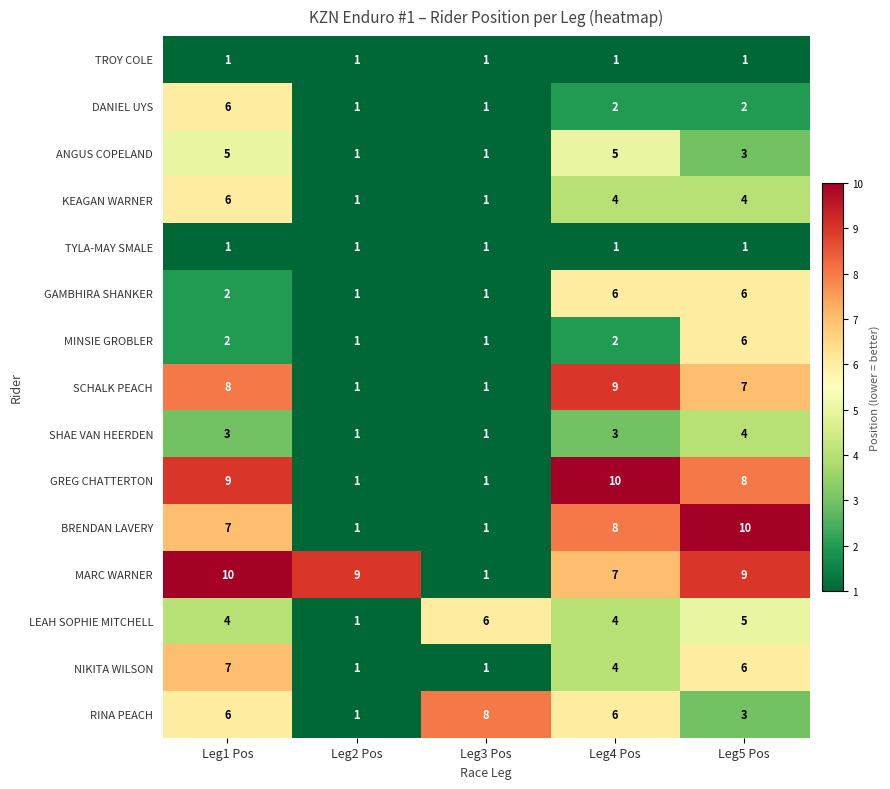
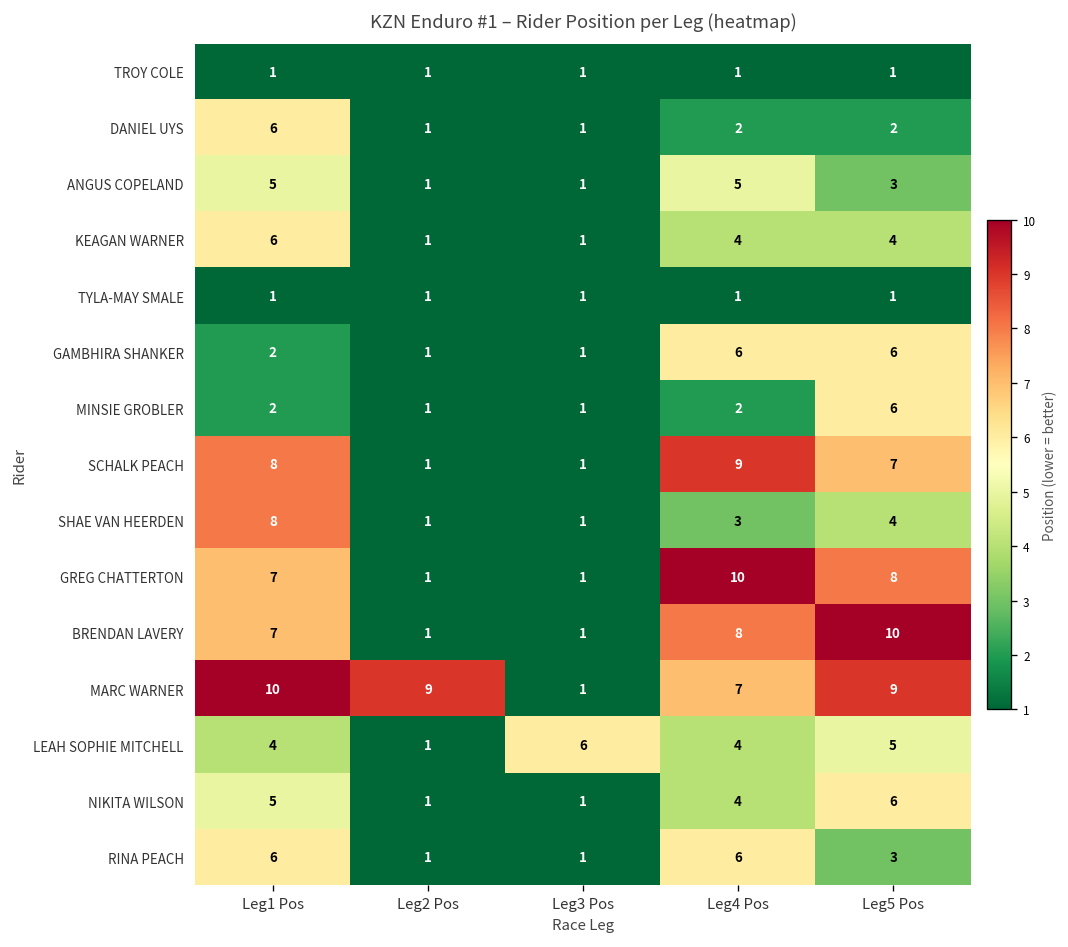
  {
    "TROY COLE": {
      "Leg1 Pos": 1,
      "Leg2 Pos": 1,
      "Leg3 Pos": 1,
      "Leg4 Pos": 1,
      "Leg5 Pos": 1
    },
    "DANIEL UYS": {
      "Leg1 Pos": 6,
      "Leg2 Pos": 1,
      "Leg3 Pos": 1,
      "Leg4 Pos": 2,
      "Leg5 Pos": 2
    },
    "ANGUS COPELAND": {
      "Leg1 Pos": 5,
      "Leg2 Pos": 1,
      "Leg3 Pos": 1,
      "Leg4 Pos": 5,
      "Leg5 Pos": 3
    },
    "KEAGAN WARNER": {
      "Leg1 Pos": 6,
      "Leg2 Pos": 1,
      "Leg3 Pos": 1,
      "Leg4 Pos": 4,
      "Leg5 Pos": 4
    },
    "TYLA-MAY SMALE": {
      "Leg1 Pos": 1,
      "Leg2 Pos": 1,
      "Leg3 Pos": 1,
      "Leg4 Pos": 1,
      "Leg5 Pos": 1
    },
    "GAMBHIRA SHANKER": {
      "Leg1 Pos": 2,
      "Leg2 Pos": 1,
      "Leg3 Pos": 1,
      "Leg4 Pos": 6,
      "Leg5 Pos": 6
    },
    "MINSIE GROBLER": {
      "Leg1 Pos": 2,
      "Leg2 Pos": 1,
      "Leg3 Pos": 1,
      "Leg4 Pos": 2,
      "Leg5 Pos": 6
    },
    "SCHALK PEACH": {
      "Leg1 Pos": 8,
      "Leg2 Pos": 1,
      "Leg3 Pos": 1,
      "Leg4 Pos": 9,
      "Leg5 Pos": 7
    },
    "SHAE VAN HEERDEN": {
-     "Leg1 Pos": 3,
+     "Leg1 Pos": 8,
      "Leg2 Pos": 1,
      "Leg3 Pos": 1,
      "Leg4 Pos": 3,
      "Leg5 Pos": 4
    },
    "GREG CHATTERTON": {
-     "Leg1 Pos": 9,
+     "Leg1 Pos": 7,
      "Leg2 Pos": 1,
      "Leg3 Pos": 1,
      "Leg4 Pos": 10,
      "Leg5 Pos": 8
    },
    "BRENDAN LAVERY": {
      "Leg1 Pos": 7,
      "Leg2 Pos": 1,
      "Leg3 Pos": 1,
      "Leg4 Pos": 8,
      "Leg5 Pos": 10
    },
    "MARC WARNER": {
      "Leg1 Pos": 10,
      "Leg2 Pos": 9,
      "Leg3 Pos": 1,
      "Leg4 Pos": 7,
      "Leg5 Pos": 9
    },
    "LEAH SOPHIE MITCHELL": {
      "Leg1 Pos": 4,
      "Leg2 Pos": 1,
      "Leg3 Pos": 6,
      "Leg4 Pos": 4,
      "Leg5 Pos": 5
    },
    "NIKITA WILSON": {
-     "Leg1 Pos": 7,
+     "Leg1 Pos": 5,
      "Leg2 Pos": 1,
      "Leg3 Pos": 1,
      "Leg4 Pos": 4,
      "Leg5 Pos": 6
    },
    "RINA PEACH": {
      "Leg1 Pos": 6,
      "Leg2 Pos": 1,
-     "Leg3 Pos": 8,
+     "Leg3 Pos": 1,
      "Leg4 Pos": 6,
      "Leg5 Pos": 3
    }
  }
